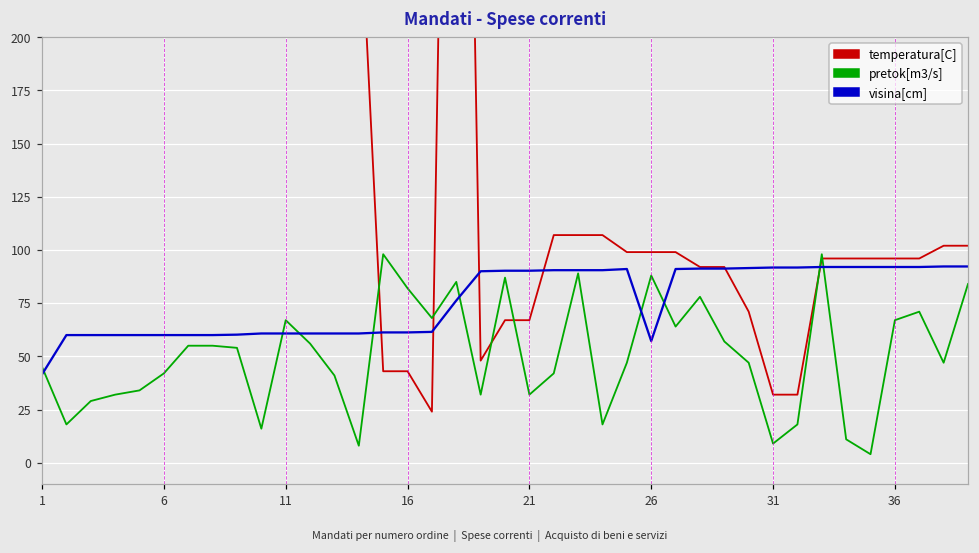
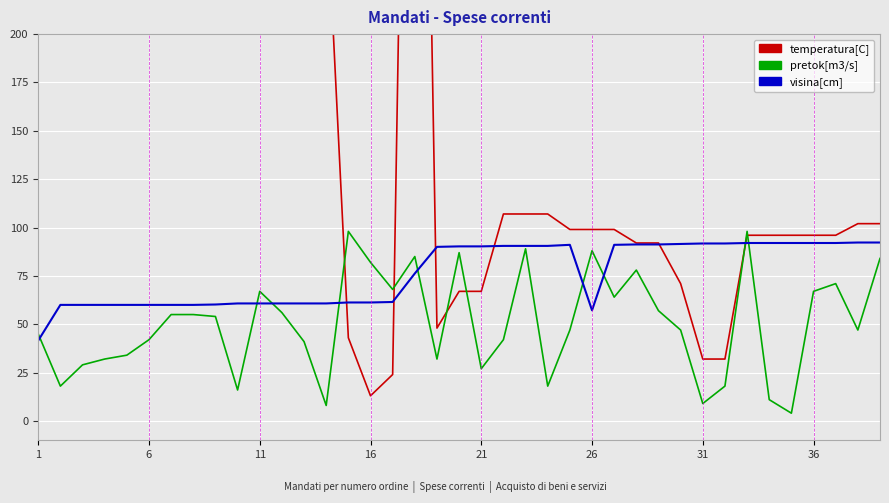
  {
    "temperatura[C]": {
-     "16": 43,
+     "16": 13,
      "21": 67,
      "26": 99,
      "31": 32,
      "36": 96
    },
    "pretok[m3/s]": {
      "1": 45,
      "6": 42,
      "11": 67,
      "16": 82,
-     "21": 32,
+     "21": 27,
      "26": 88,
      "31": 9,
      "36": 67
    },
    "visina[cm]": {
      "1": 42,
      "6": 60,
      "11": 61,
      "16": 61,
      "21": 90,
      "26": 57,
      "31": 92,
      "36": 92
    }
  }
